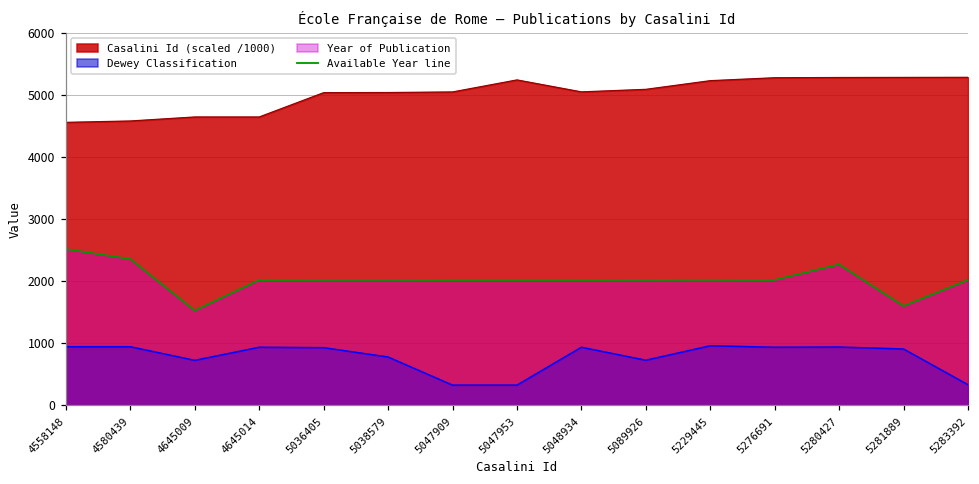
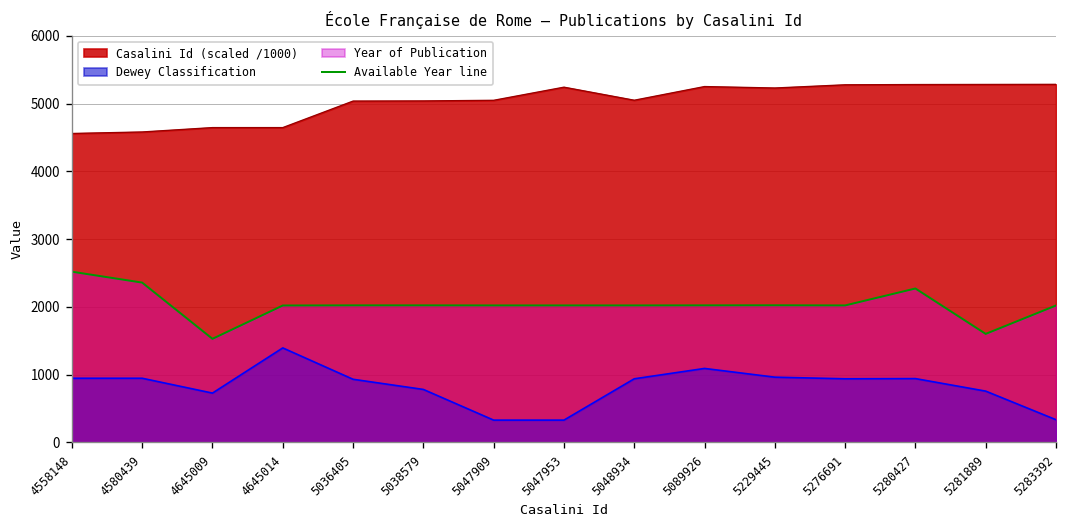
  {
    "Casalini Id (scaled /1000)": {
      "4558148": 4600,
      "4580439": 4600,
      "4645009": 4600,
      "4645014": 4600,
      "5036405": 5000,
      "5038579": 5000,
      "5047909": 5000,
      "5047953": 5200,
      "5048934": 5000,
-     "5089926": 5100,
+     "5089926": 5300,
      "5229445": 5200,
      "5276691": 5300,
      "5280427": 5300,
      "5281889": 5300,
      "5283392": 5300
    },
    "Dewey Classification": {
      "4558148": 900,
      "4580439": 900,
      "4645009": 700,
-     "4645014": 900,
+     "4645014": 1400,
      "5036405": 900,
      "5038579": 800,
      "5047909": 300,
      "5047953": 300,
      "5048934": 900,
-     "5089926": 700,
+     "5089926": 1100,
      "5229445": 1000,
      "5276691": 900,
      "5280427": 900,
-     "5281889": 900,
+     "5281889": 800,
      "5283392": 300
    },
    "Year of Publication": {
      "4558148": 2500,
      "4580439": 2400,
      "4645009": 1500,
      "4645014": 2000,
      "5036405": 2000,
      "5038579": 2000,
      "5047909": 2000,
      "5047953": 2000,
      "5048934": 2000,
      "5089926": 2000,
      "5229445": 2000,
      "5276691": 2000,
      "5280427": 2300,
      "5281889": 1600,
      "5283392": 2000
    }
  }
